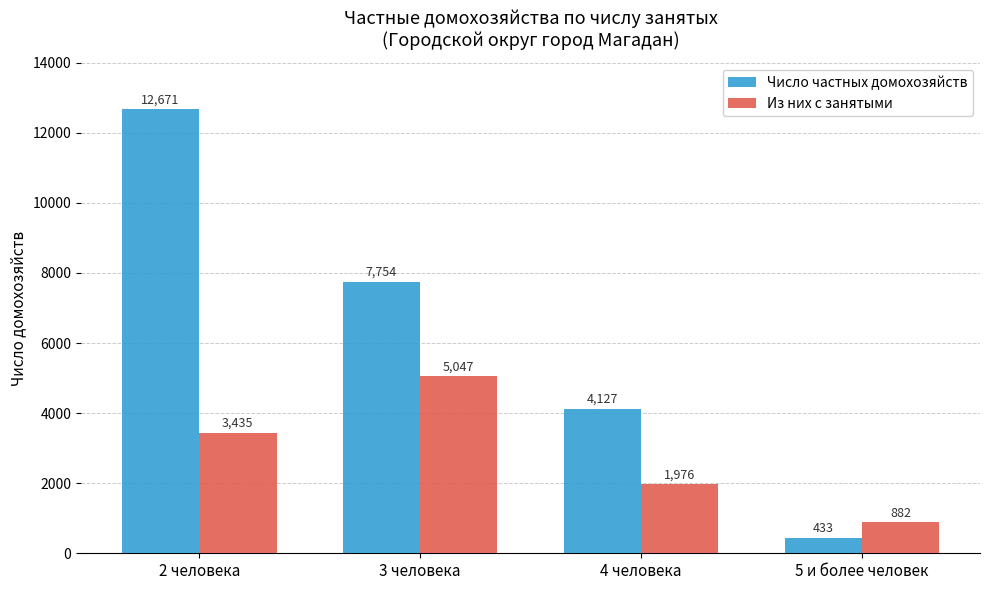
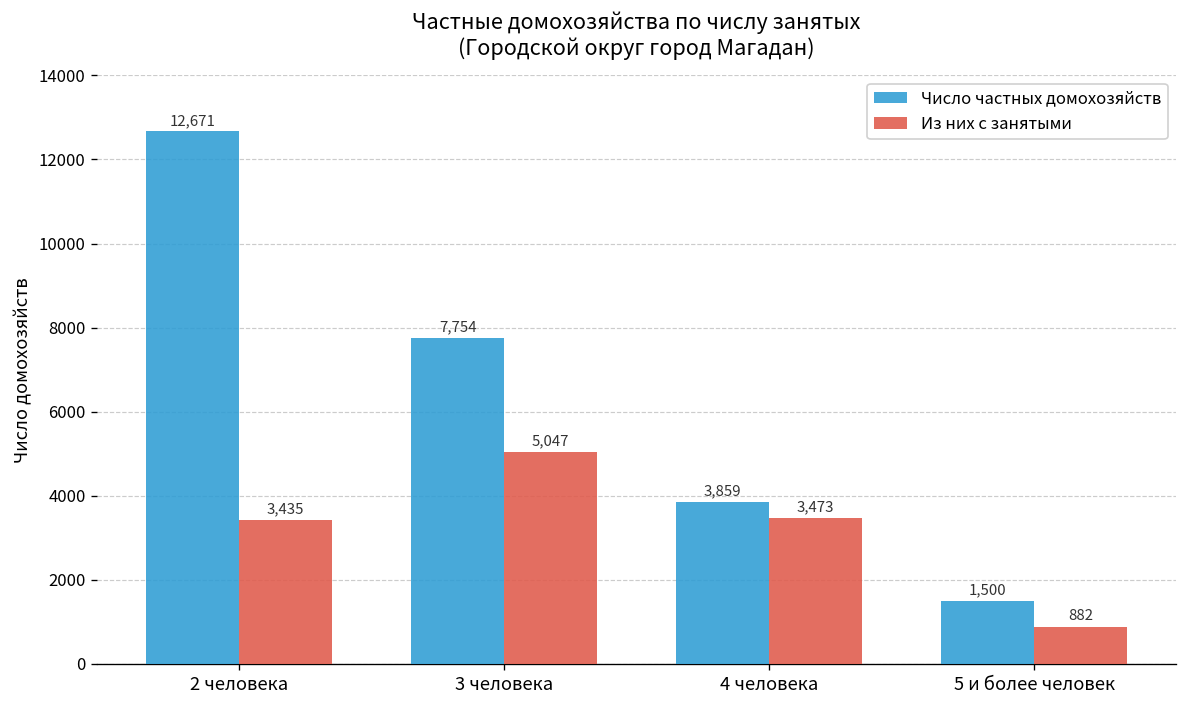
  {
    "Число частных домохозяйств": {
      "2 человека": "12,671",
      "3 человека": "7,754",
-     "4 человека": "4,127",
-     "5 и более человек": "433"
+     "4 человека": "3,859",
+     "5 и более человек": "1,500"
    },
    "Из них с занятыми": {
      "2 человека": "3,435",
      "3 человека": "5,047",
-     "4 человека": "1,976",
+     "4 человека": "3,473",
      "5 и более человек": "882"
    }
  }
